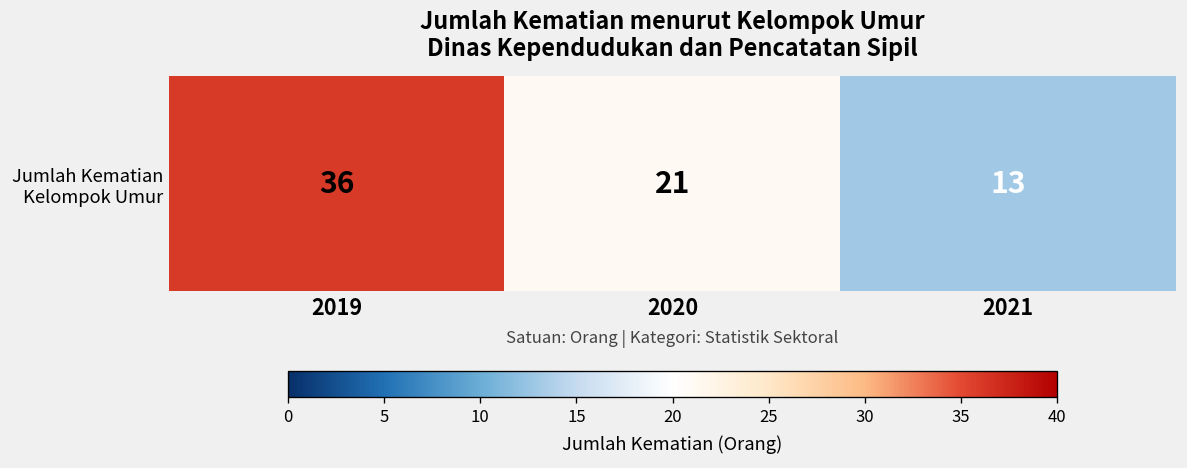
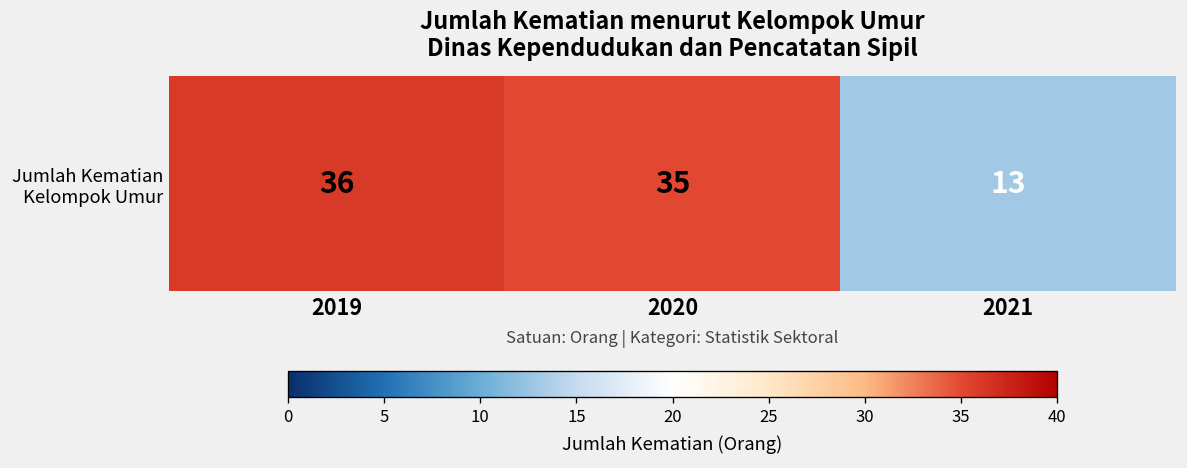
  {
    "Jumlah Kematian Kelompok Umur": {
      "2019": 36,
-     "2020": 21,
+     "2020": 35,
      "2021": 13
    }
  }
